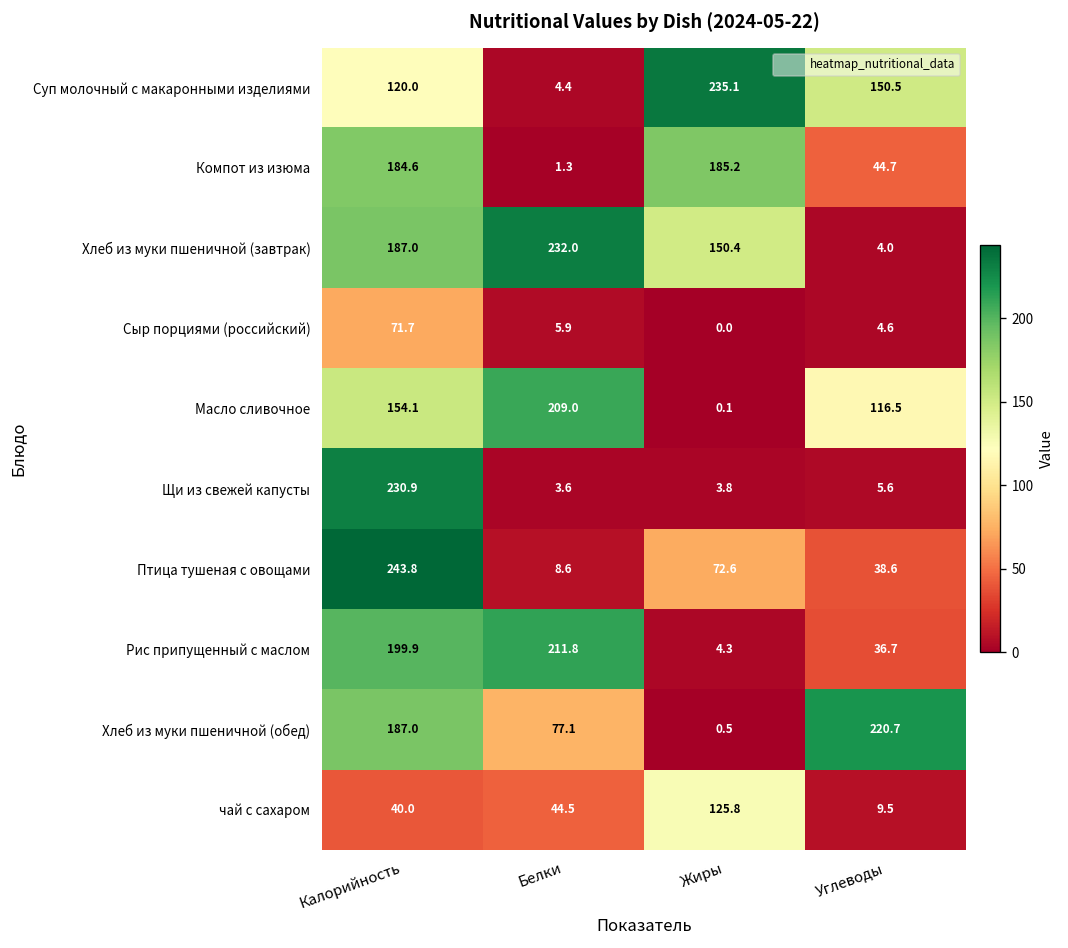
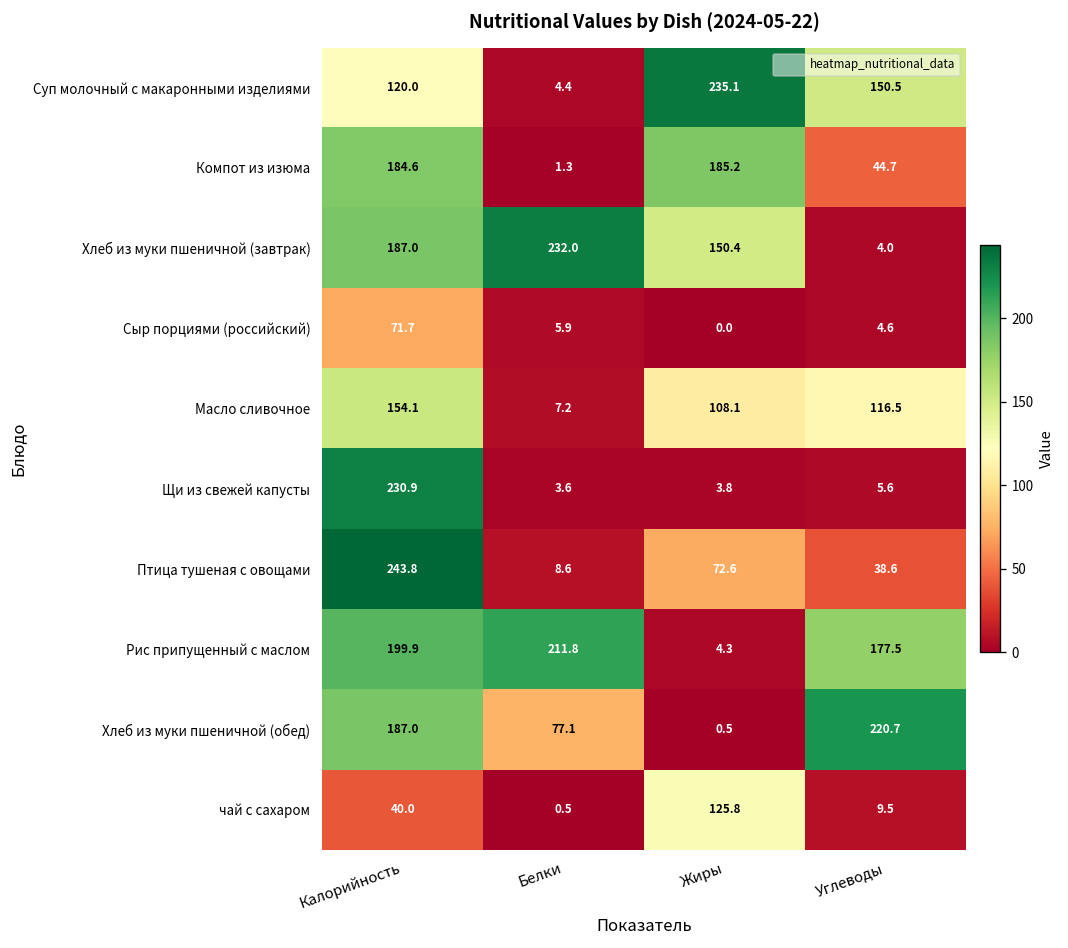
  {
    "Суп молочный с макаронными изделиями": {
      "Калорийность": 120.0,
      "Белки": 4.4,
      "Жиры": 235.1,
      "Углеводы": 150.5
    },
    "Компот из изюма": {
      "Калорийность": 184.6,
      "Белки": 1.3,
      "Жиры": 185.2,
      "Углеводы": 44.7
    },
    "Хлеб из муки пшеничной (завтрак)": {
      "Калорийность": 187.0,
      "Белки": 232.0,
      "Жиры": 150.4,
      "Углеводы": 4.0
    },
    "Сыр порциями (российский)": {
      "Калорийность": 71.7,
      "Белки": 5.9,
      "Жиры": 0.0,
      "Углеводы": 4.6
    },
    "Масло сливочное": {
      "Калорийность": 154.1,
-     "Белки": 209.0,
-     "Жиры": 0.1,
+     "Белки": 7.2,
+     "Жиры": 108.1,
      "Углеводы": 116.5
    },
    "Щи из свежей капусты": {
      "Калорийность": 230.9,
      "Белки": 3.6,
      "Жиры": 3.8,
      "Углеводы": 5.6
    },
    "Птица тушеная с овощами": {
      "Калорийность": 243.8,
      "Белки": 8.6,
      "Жиры": 72.6,
      "Углеводы": 38.6
    },
    "Рис припущенный с маслом": {
      "Калорийность": 199.9,
      "Белки": 211.8,
      "Жиры": 4.3,
-     "Углеводы": 36.7
+     "Углеводы": 177.5
    },
    "Хлеб из муки пшеничной (обед)": {
      "Калорийность": 187.0,
      "Белки": 77.1,
      "Жиры": 0.5,
      "Углеводы": 220.7
    },
    "чай с сахаром": {
      "Калорийность": 40.0,
-     "Белки": 44.5,
+     "Белки": 0.5,
      "Жиры": 125.8,
      "Углеводы": 9.5
    }
  }
